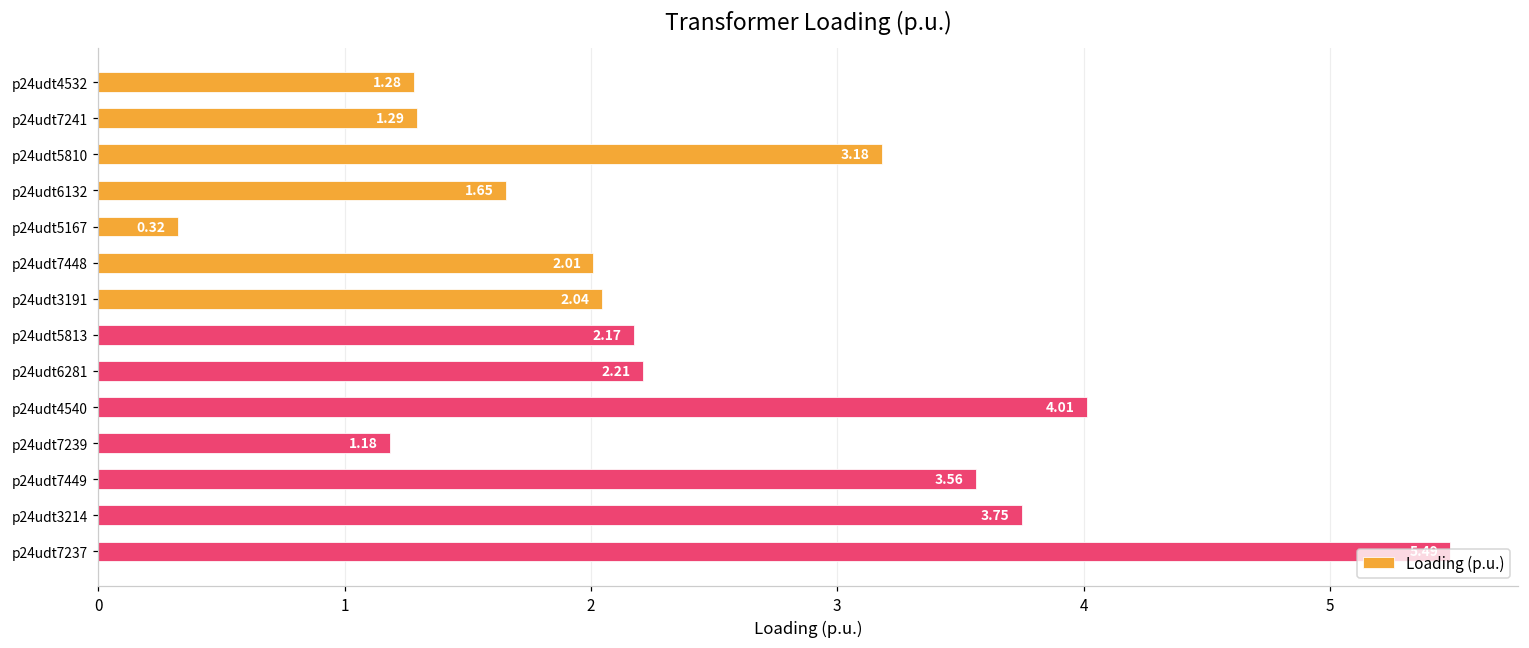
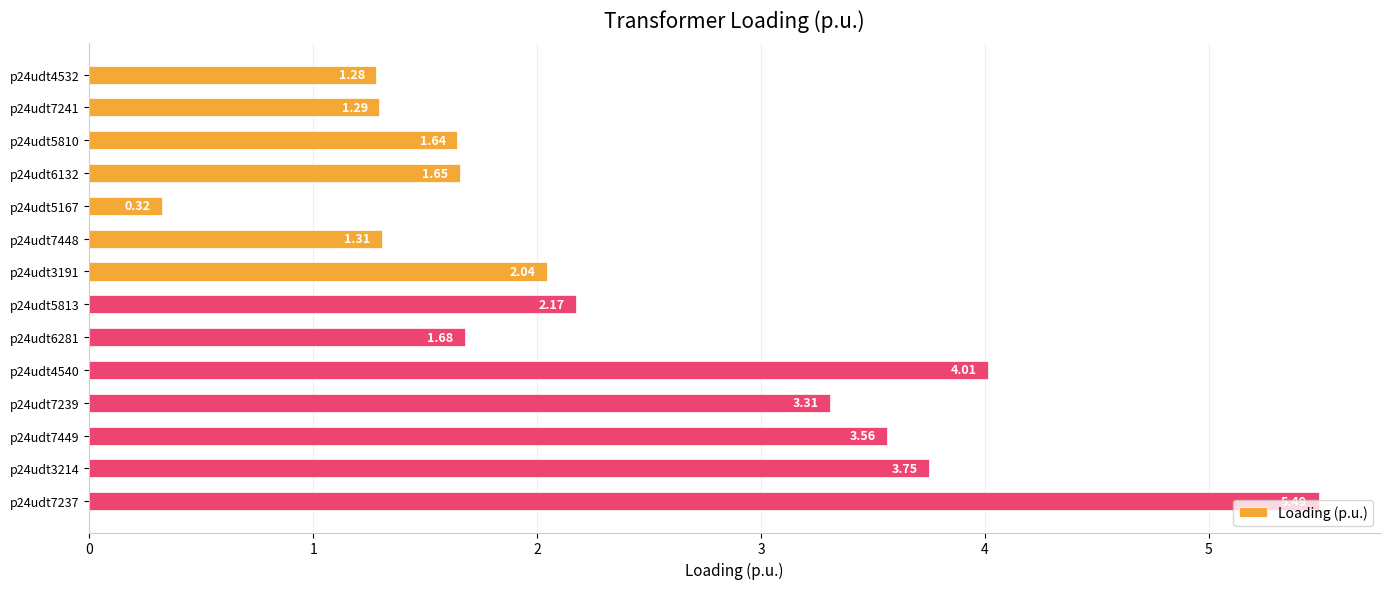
  {
    "p24udt4532": 1.28,
    "p24udt7241": 1.29,
-   "p24udt5810": 3.18,
+   "p24udt5810": 1.64,
    "p24udt6132": 1.65,
    "p24udt5167": 0.32,
-   "p24udt7448": 2.01,
+   "p24udt7448": 1.31,
    "p24udt3191": 2.04,
    "p24udt5813": 2.17,
-   "p24udt6281": 2.21,
+   "p24udt6281": 1.68,
    "p24udt4540": 4.01,
-   "p24udt7239": 1.18,
+   "p24udt7239": 3.31,
    "p24udt7449": 3.56,
    "p24udt3214": 3.75
  }
